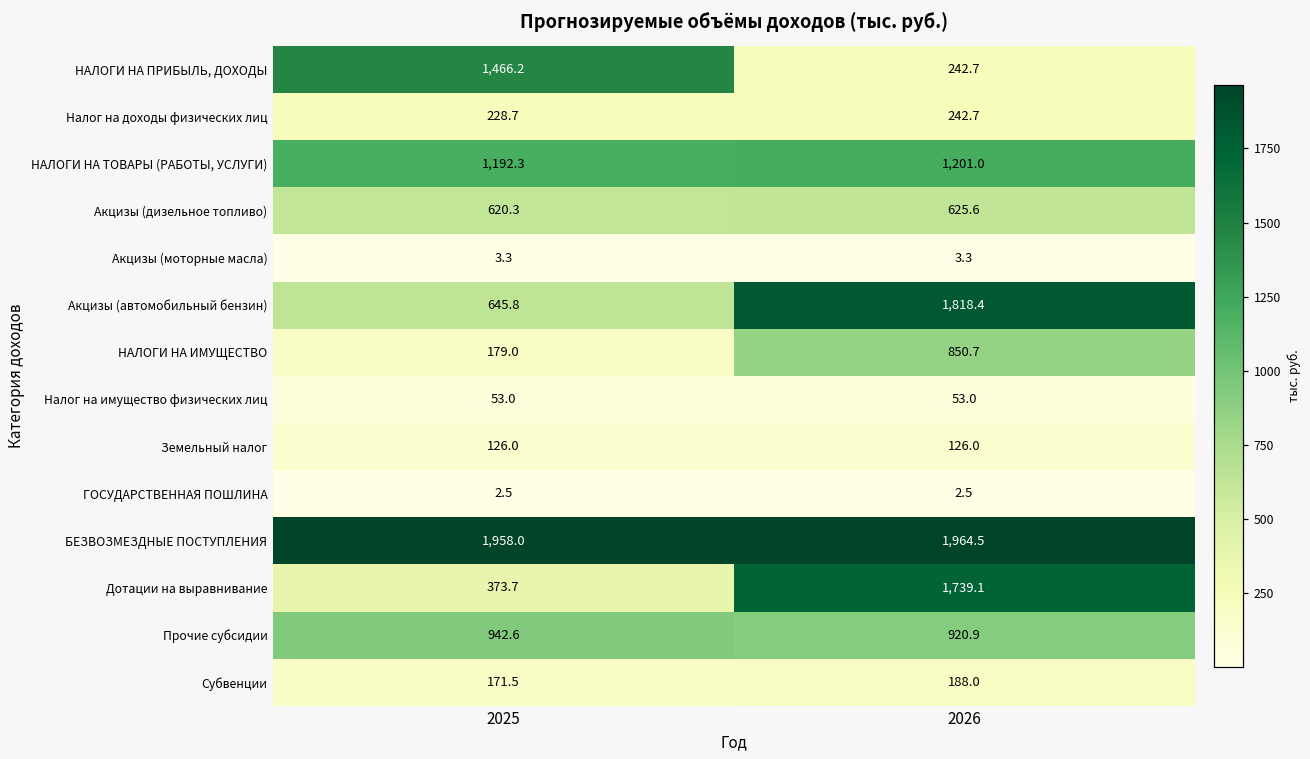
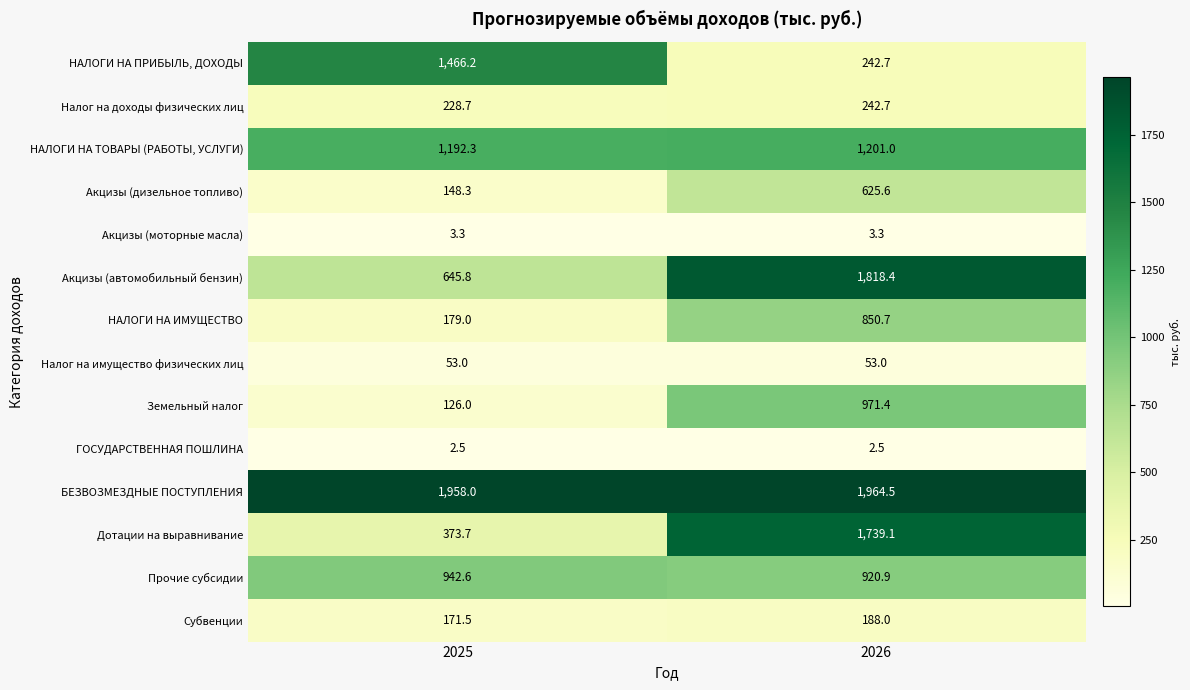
  {
    "НАЛОГИ НА ПРИБЫЛЬ, ДОХОДЫ": {
      "2025": "1,466.2",
      "2026": "242.7"
    },
    "Налог на доходы физических лиц": {
      "2025": "228.7",
      "2026": "242.7"
    },
    "НАЛОГИ НА ТОВАРЫ (РАБОТЫ, УСЛУГИ)": {
      "2025": "1,192.3",
      "2026": "1,201.0"
    },
    "Акцизы (дизельное топливо)": {
-     "2025": "620.3",
+     "2025": "148.3",
      "2026": "625.6"
    },
    "Акцизы (моторные масла)": {
      "2025": "3.3",
      "2026": "3.3"
    },
    "Акцизы (автомобильный бензин)": {
      "2025": "645.8",
      "2026": "1,818.4"
    },
    "НАЛОГИ НА ИМУЩЕСТВО": {
      "2025": "179.0",
      "2026": "850.7"
    },
    "Налог на имущество физических лиц": {
      "2025": "53.0",
      "2026": "53.0"
    },
    "Земельный налог": {
      "2025": "126.0",
-     "2026": "126.0"
+     "2026": "971.4"
    },
    "ГОСУДАРСТВЕННАЯ ПОШЛИНА": {
      "2025": "2.5",
      "2026": "2.5"
    },
    "БЕЗВОЗМЕЗДНЫЕ ПОСТУПЛЕНИЯ": {
      "2025": "1,958.0",
      "2026": "1,964.5"
    },
    "Дотации на выравнивание": {
      "2025": "373.7",
      "2026": "1,739.1"
    },
    "Прочие субсидии": {
      "2025": "942.6",
      "2026": "920.9"
    },
    "Субвенции": {
      "2025": "171.5",
      "2026": "188.0"
    }
  }
